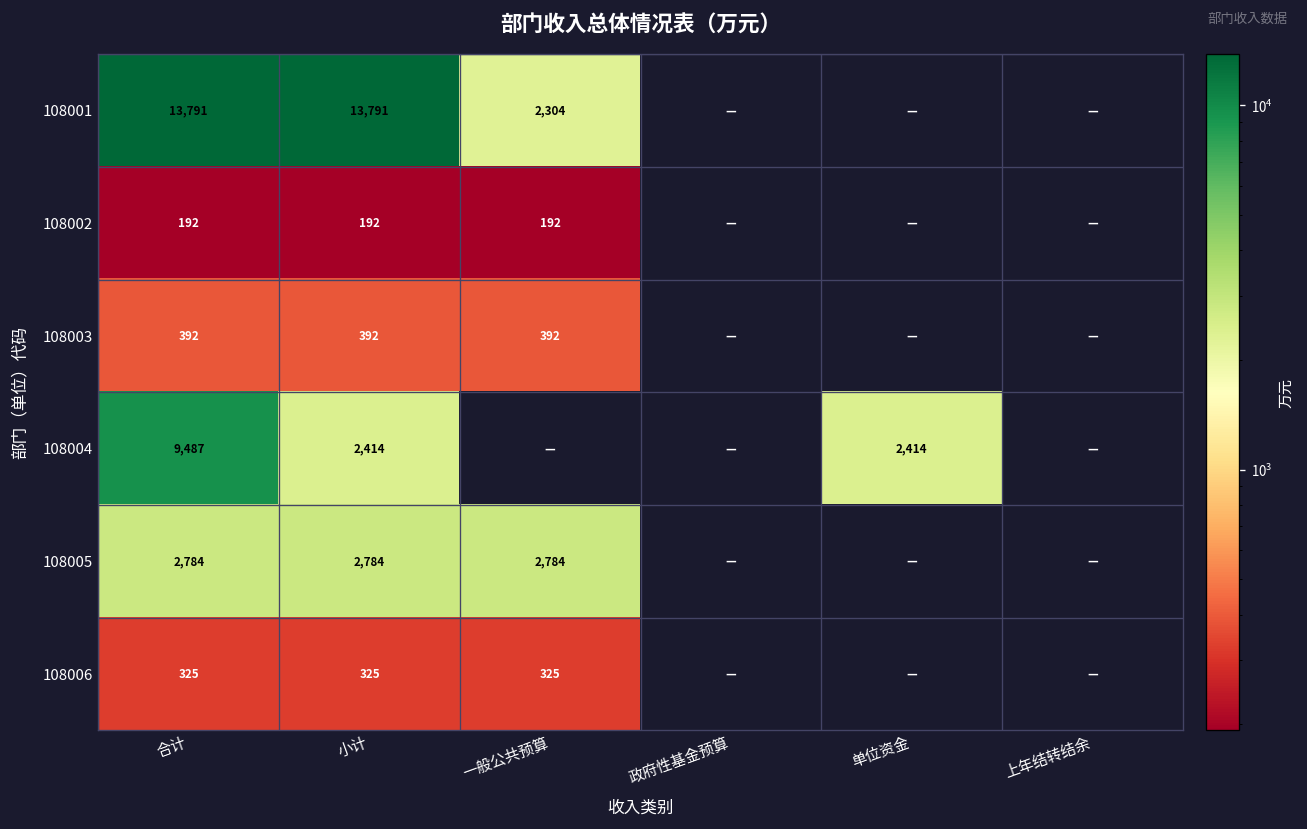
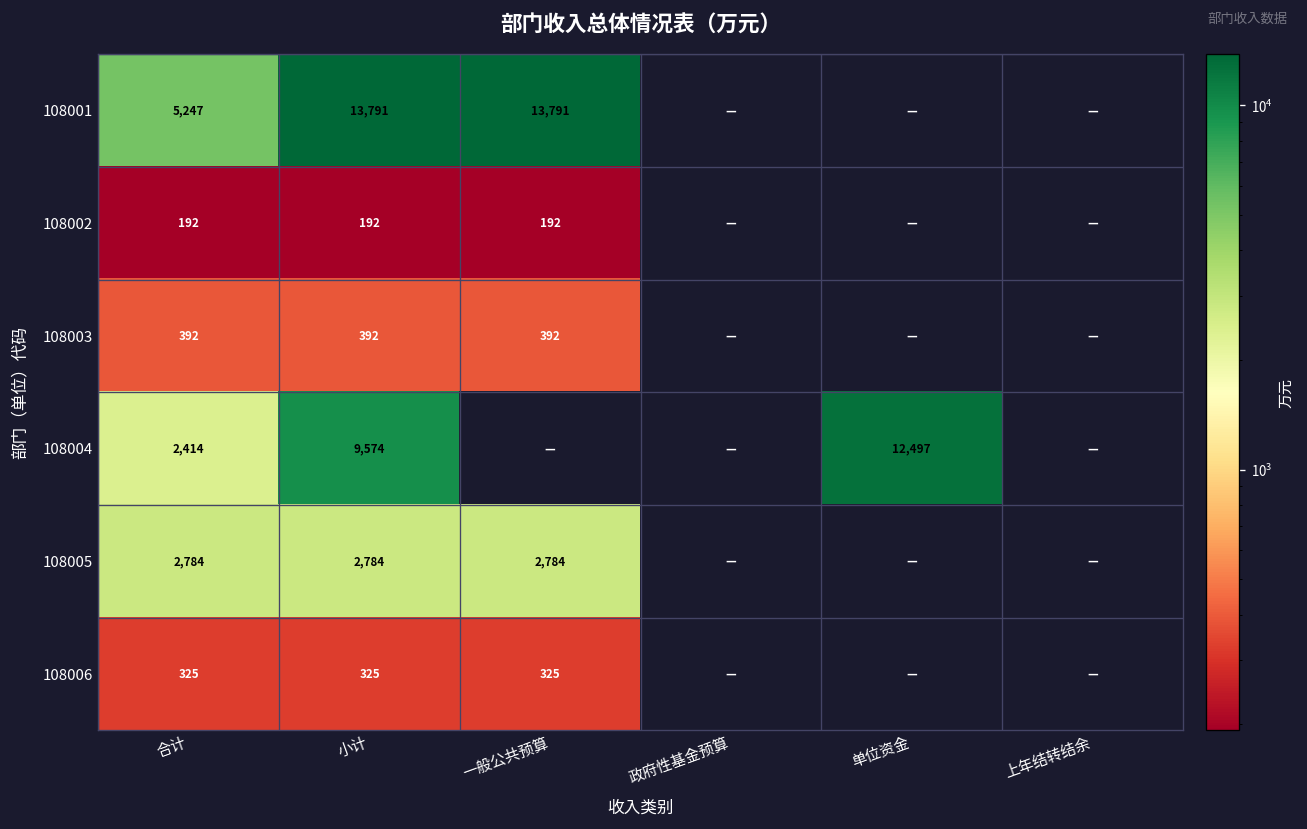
  {
    "108001": {
-     "合计": "13,791",
+     "合计": "5,247",
      "小计": "13,791",
-     "一般公共预算": "2,304"
+     "一般公共预算": "13,791"
    },
    "108002": {
      "合计": "192",
      "小计": "192",
      "一般公共预算": "192"
    },
    "108003": {
      "合计": "392",
      "小计": "392",
      "一般公共预算": "392"
    },
    "108004": {
-     "合计": "9,487",
-     "小计": "2,414",
-     "单位资金": "2,414"
+     "合计": "2,414",
+     "小计": "9,574",
+     "单位资金": "12,497"
    },
    "108005": {
      "合计": "2,784",
      "小计": "2,784",
      "一般公共预算": "2,784"
    },
    "108006": {
      "合计": "325",
      "小计": "325",
      "一般公共预算": "325"
    }
  }
